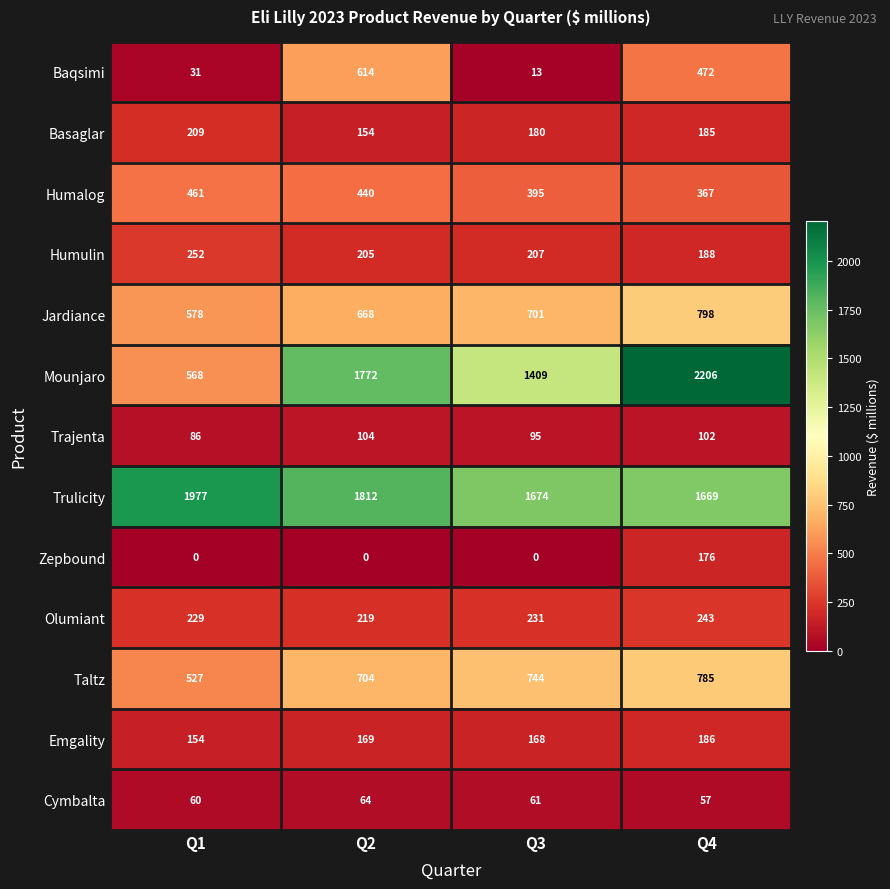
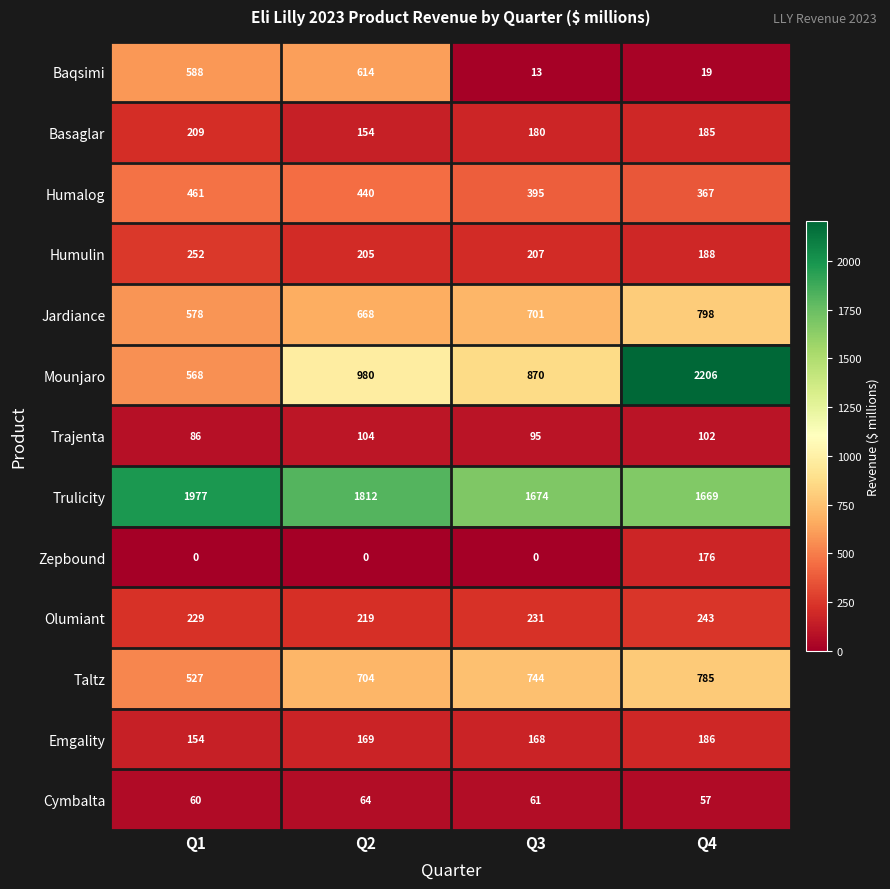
  {
    "Baqsimi": {
-     "Q1": 31,
+     "Q1": 588,
      "Q2": 614,
      "Q3": 13,
-     "Q4": 472
+     "Q4": 19
    },
    "Basaglar": {
      "Q1": 209,
      "Q2": 154,
      "Q3": 180,
      "Q4": 185
    },
    "Humalog": {
      "Q1": 461,
      "Q2": 440,
      "Q3": 395,
      "Q4": 367
    },
    "Humulin": {
      "Q1": 252,
      "Q2": 205,
      "Q3": 207,
      "Q4": 188
    },
    "Jardiance": {
      "Q1": 578,
      "Q2": 668,
      "Q3": 701,
      "Q4": 798
    },
    "Mounjaro": {
      "Q1": 568,
-     "Q2": 1772,
-     "Q3": 1409,
+     "Q2": 980,
+     "Q3": 870,
      "Q4": 2206
    },
    "Trajenta": {
      "Q1": 86,
      "Q2": 104,
      "Q3": 95,
      "Q4": 102
    },
    "Trulicity": {
      "Q1": 1977,
      "Q2": 1812,
      "Q3": 1674,
      "Q4": 1669
    },
    "Zepbound": {
      "Q1": 0,
      "Q2": 0,
      "Q3": 0,
      "Q4": 176
    },
    "Olumiant": {
      "Q1": 229,
      "Q2": 219,
      "Q3": 231,
      "Q4": 243
    },
    "Taltz": {
      "Q1": 527,
      "Q2": 704,
      "Q3": 744,
      "Q4": 785
    },
    "Emgality": {
      "Q1": 154,
      "Q2": 169,
      "Q3": 168,
      "Q4": 186
    },
    "Cymbalta": {
      "Q1": 60,
      "Q2": 64,
      "Q3": 61,
      "Q4": 57
    }
  }
